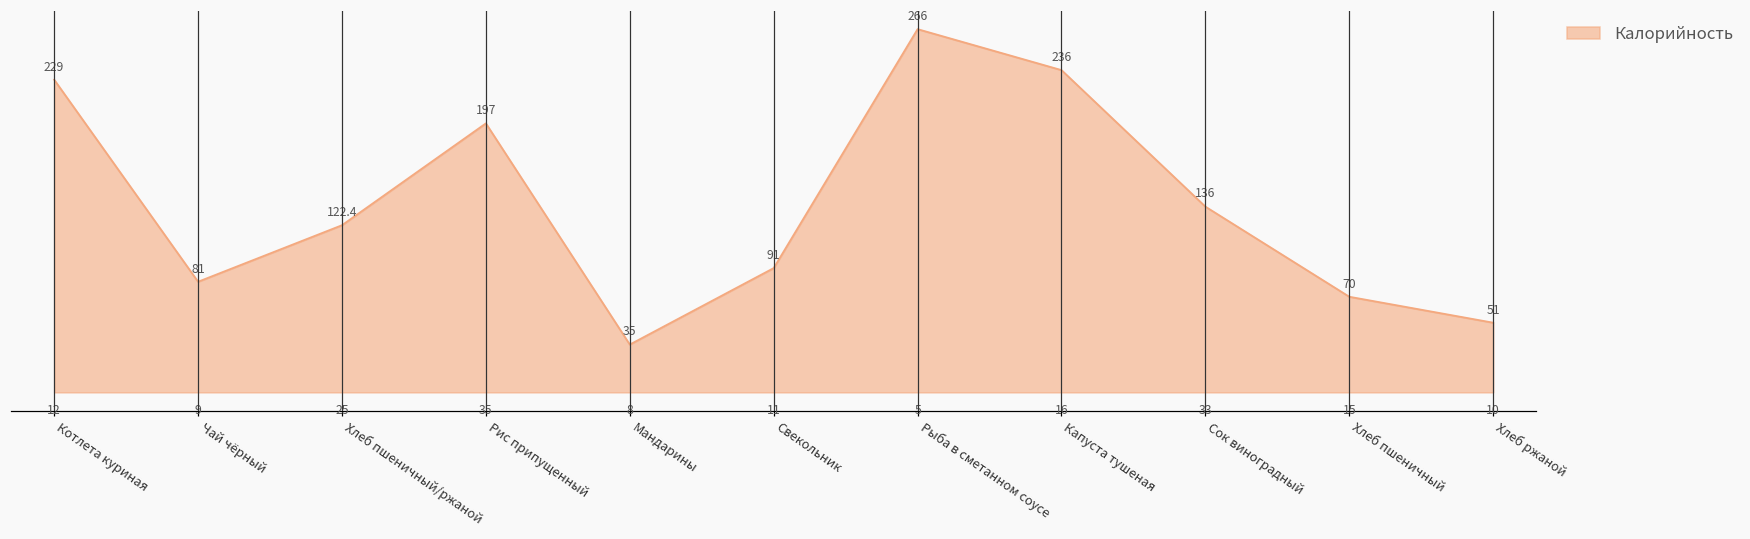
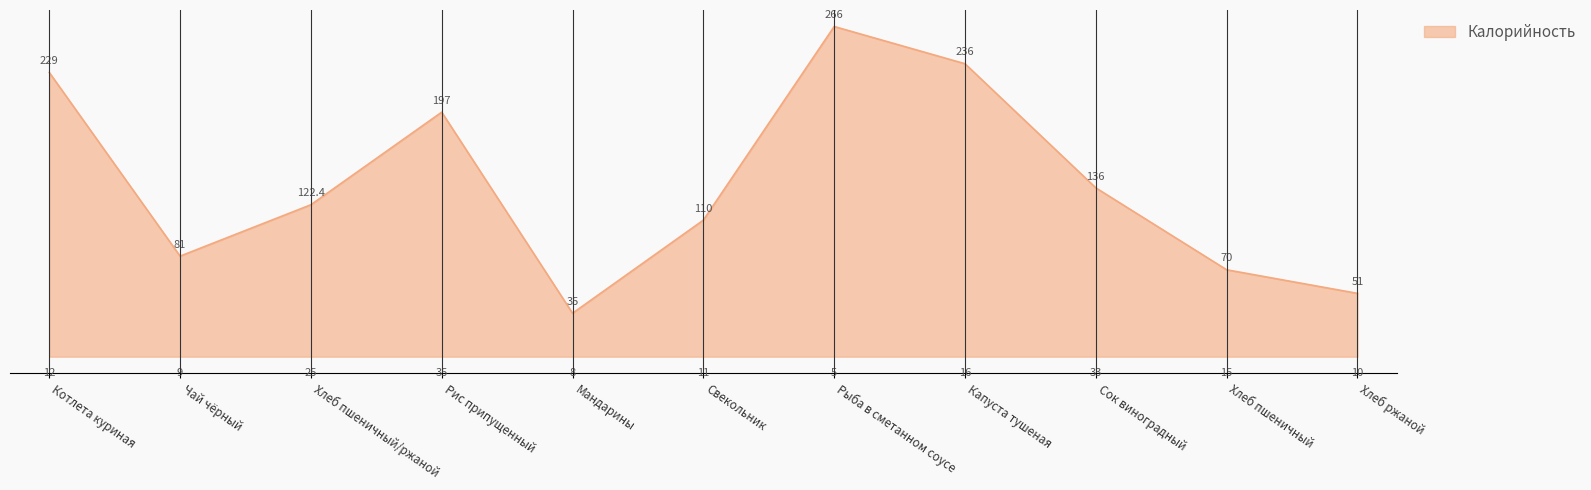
  {
    "Котлета куриная": 229,
    "Чай чёрный": 81,
    "Хлеб пшеничный/ржаной": 122.4,
    "Рис припущенный": 197,
    "Мандарины": 35,
-   "Свекольник": 91,
+   "Свекольник": 110,
    "Рыба в сметанном соусе": 266,
    "Капуста тушеная": 236,
    "Сок виноградный": 136,
    "Хлеб пшеничный": 70,
    "Хлеб ржаной": 51
  }
